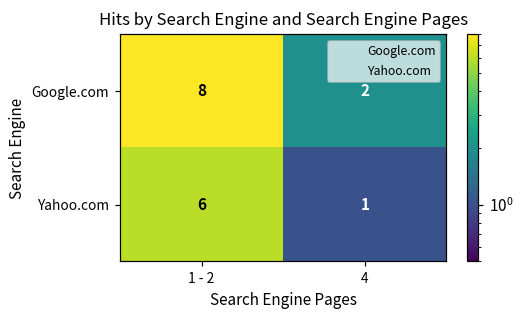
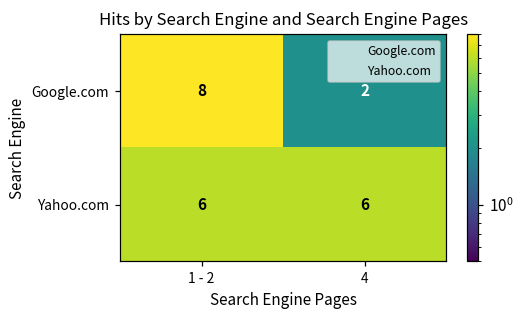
  {
    "Google.com": {
      "1 - 2": 8,
      "4": 2
    },
    "Yahoo.com": {
      "1 - 2": 6,
-     "4": 1
+     "4": 6
    }
  }
